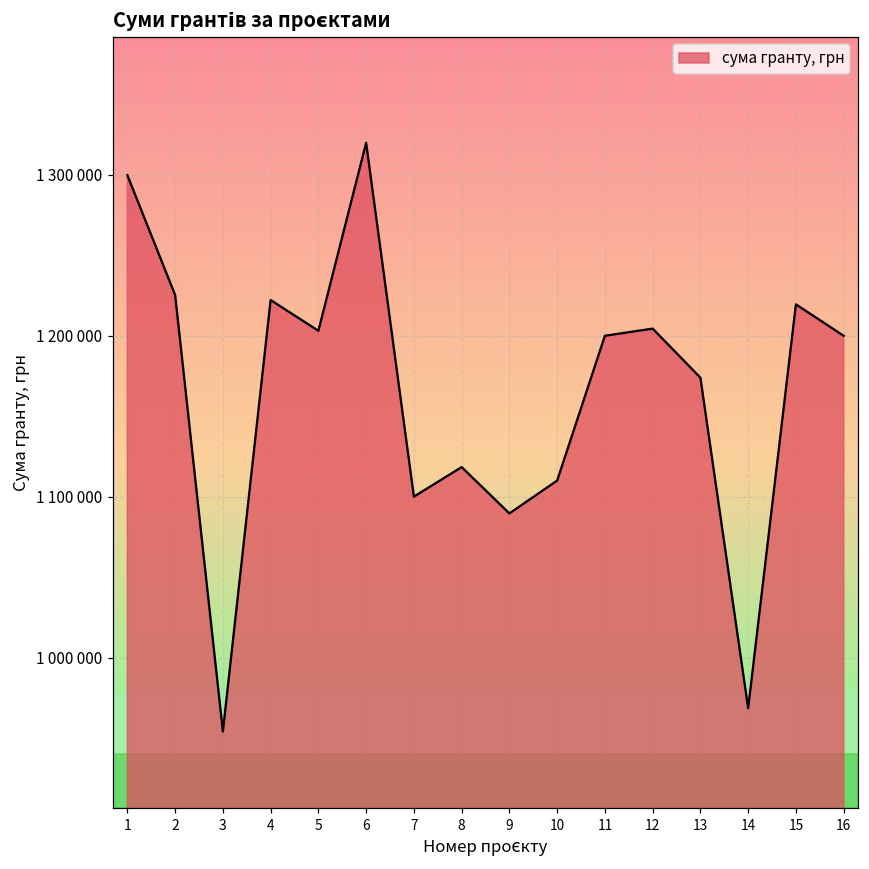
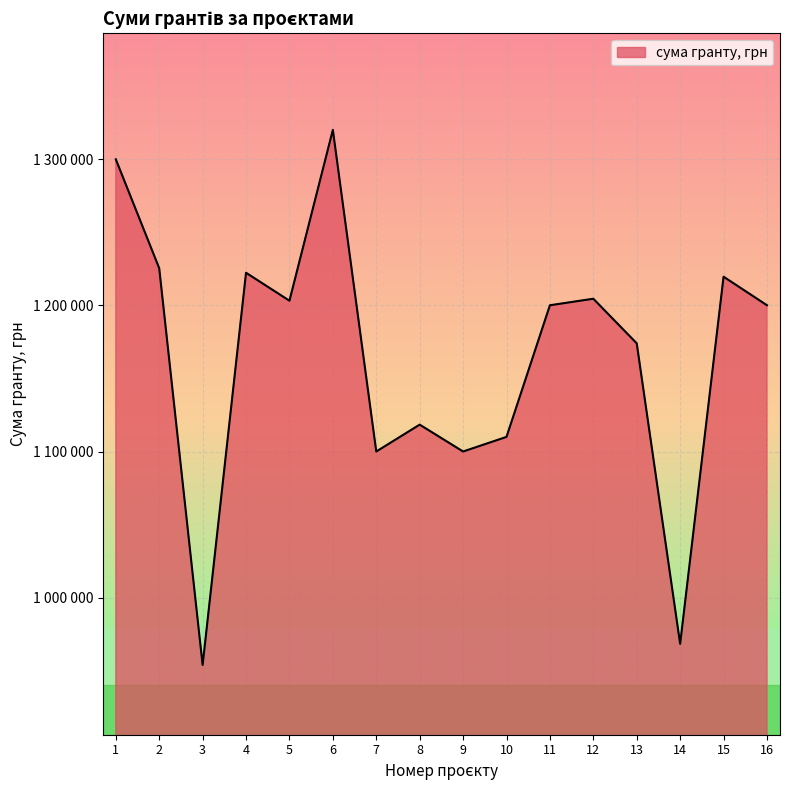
  {
    "1": 1300000,
    "2": 1225000,
    "3": 954000,
    "4": 1222000,
    "5": 1203000,
    "6": 1320000,
    "7": 1100000,
    "8": 1118000,
-   "9": 1090000,
+   "9": 1100000,
    "10": 1110000,
    "11": 1200000,
    "12": 1204000,
    "13": 1174000,
    "14": 969000,
    "15": 1220000,
    "16": 1200000
  }
